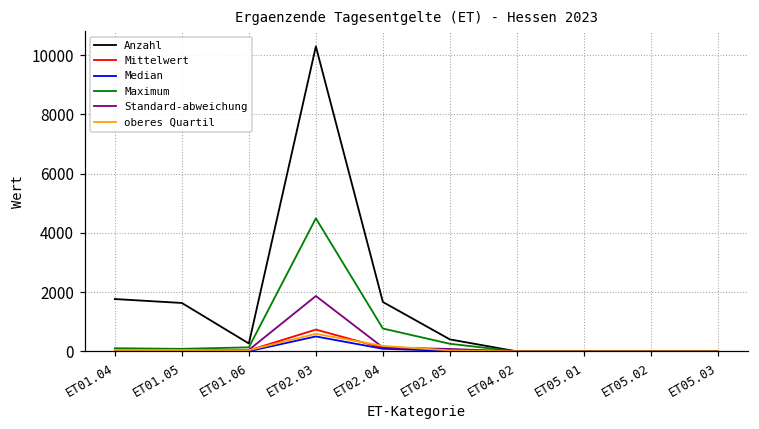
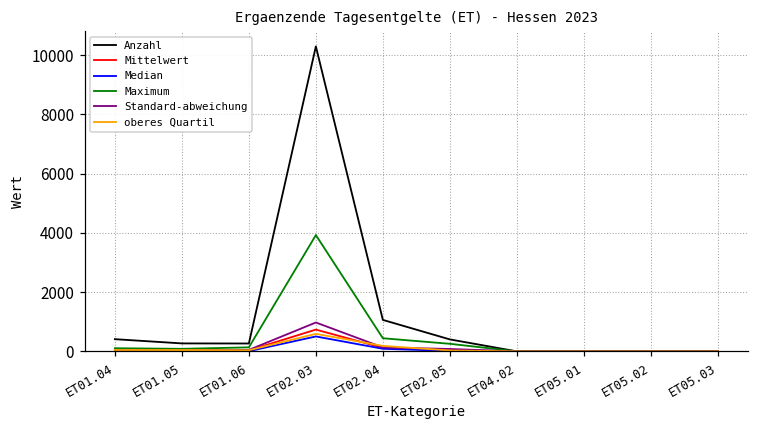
  {
    "Anzahl": {
-     "ET01.04": 1800,
-     "ET01.05": 1600,
+     "ET01.04": 400,
+     "ET01.05": 300,
      "ET01.06": 300,
      "ET02.03": 10300,
-     "ET02.04": 1700,
+     "ET02.04": 1100,
      "ET02.05": 400
    },
    "Mittelwert": {
      "ET02.03": 700
    },
    "Maximum": {
-     "ET02.03": 4500,
-     "ET02.04": 800,
+     "ET02.03": 3900,
+     "ET02.04": 400,
      "ET02.05": 300
    },
    "Standard-abweichung": {
-     "ET02.03": 1900
+     "ET02.03": 1000
    }
  }
